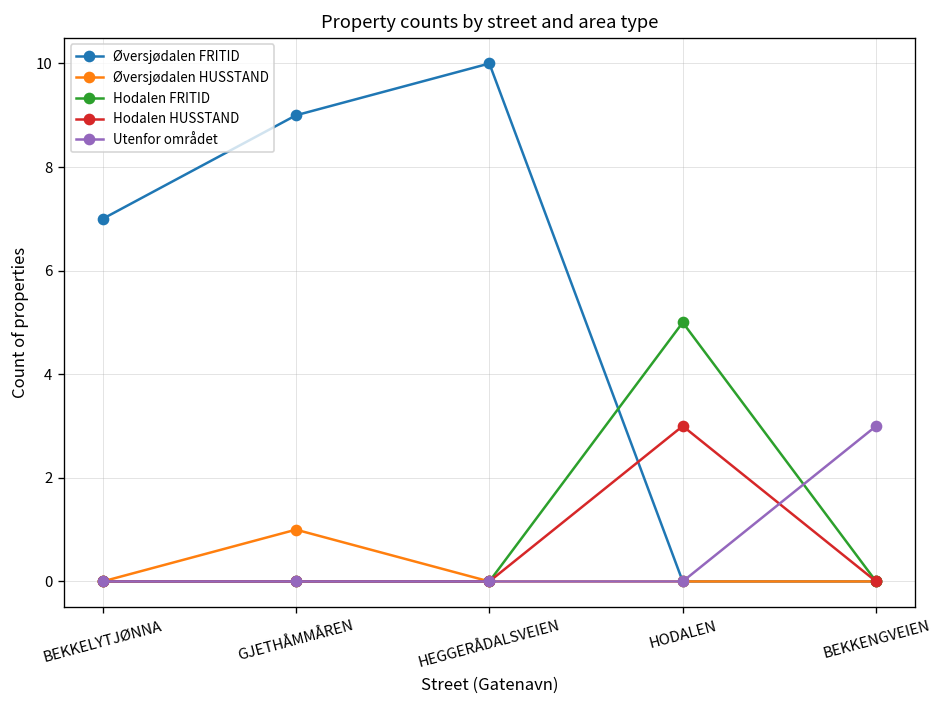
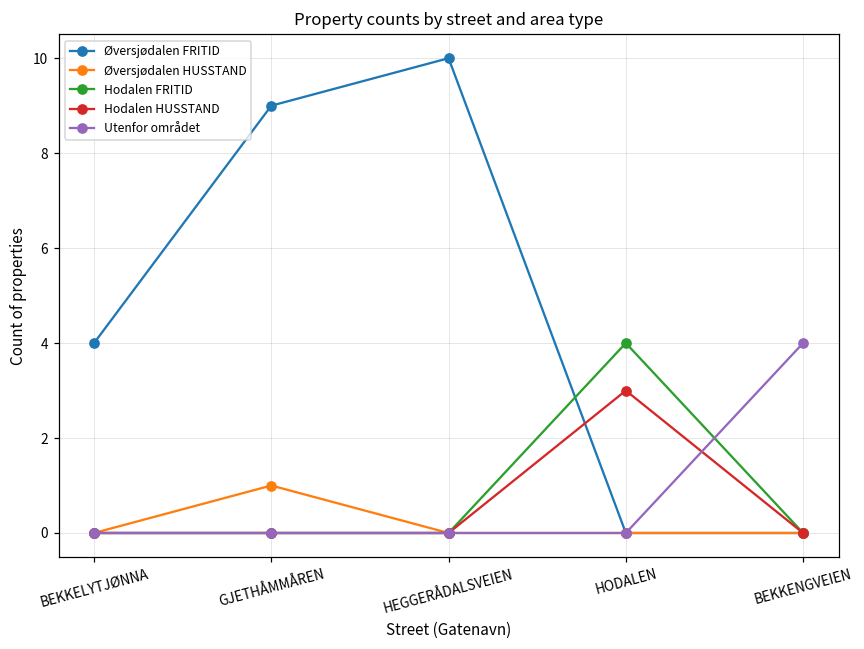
  {
    "Øversjødalen FRITID": {
-     "BEKKELYTJØNNA": 7,
+     "BEKKELYTJØNNA": 4,
      "GJETHÅMMÅREN": 9,
      "HEGGERÅDALSVEIEN": 10
    },
    "Øversjødalen HUSSTAND": {
      "GJETHÅMMÅREN": 1
    },
    "Hodalen FRITID": {
-     "HODALEN": 5
+     "HODALEN": 4
    },
    "Hodalen HUSSTAND": {
      "HODALEN": 3
    },
    "Utenfor området": {
-     "BEKKENGVEIEN": 3
+     "BEKKENGVEIEN": 4
    }
  }
